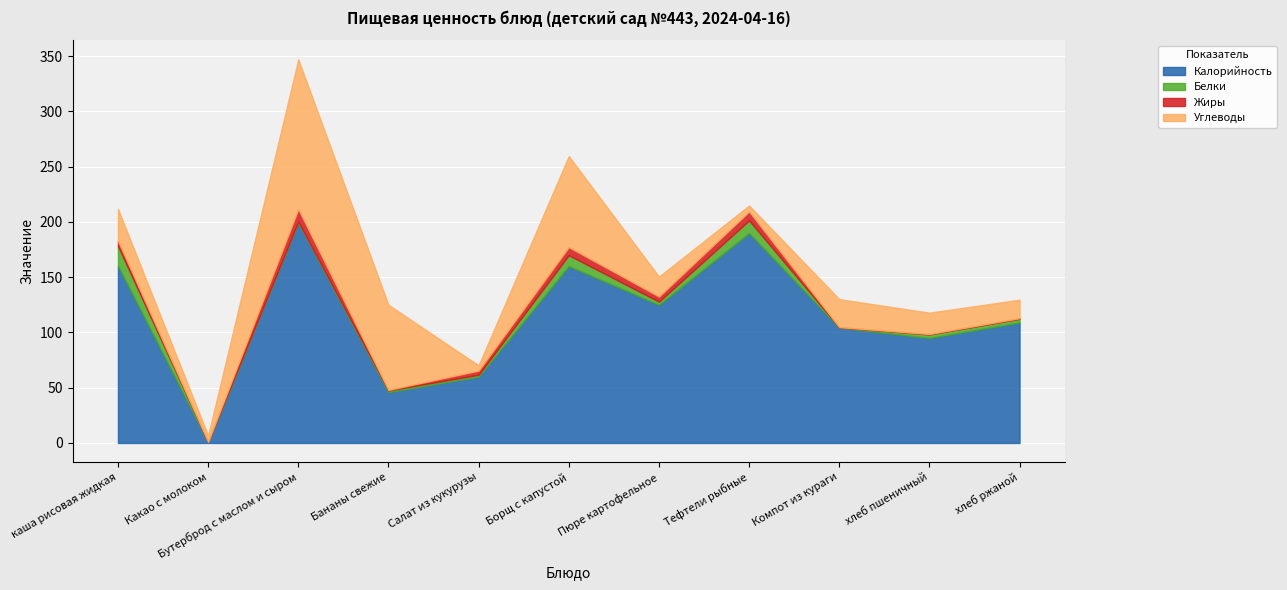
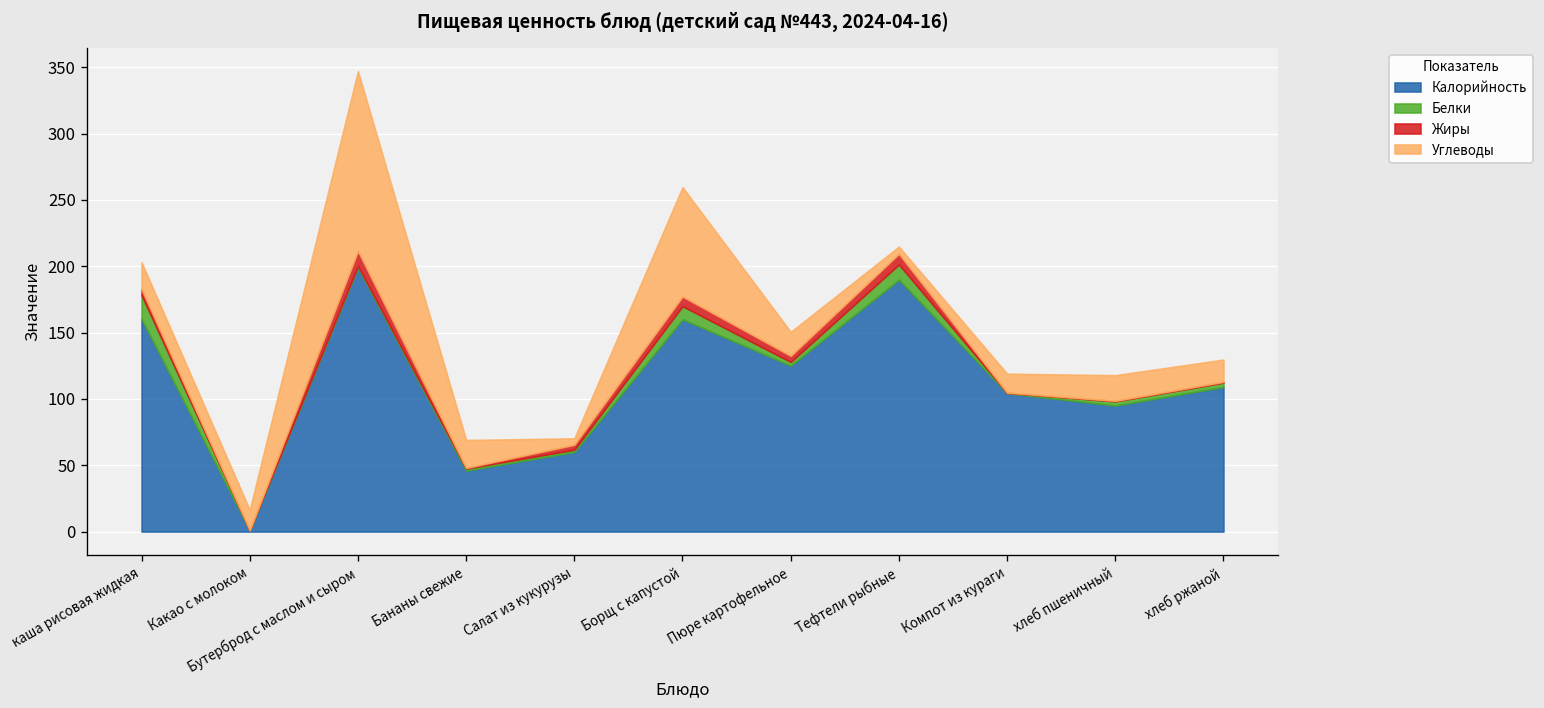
  {
    "Калорийность": {
      "каша рисовая жидкая": 160,
      "Борщ с капустой": 160,
      "Пюре картофельное": 125,
      "Тефтели рыбные": 190,
      "хлеб пшеничный": 95,
      "хлеб ржаной": 109
    },
    "Белки": {
      "каша рисовая жидкая": 18,
      "Борщ с капустой": 10,
      "Пюре картофельное": 3,
      "Тефтели рыбные": 11
    },
    "Жиры": {
      "каша рисовая жидкая": 4,
      "Бутерброд с маслом и сыром": 11,
      "Салат из кукурузы": 4,
      "Борщ с капустой": 7,
      "Пюре картофельное": 5,
      "Тефтели рыбные": 8
    },
    "Углеводы": {
-     "каша рисовая жидкая": 29,
-     "Какао с молоком": 6,
+     "каша рисовая жидкая": 20,
+     "Какао с молоком": 15,
      "Бутерброд с маслом и сыром": 135,
-     "Бананы свежие": 77,
+     "Бананы свежие": 21,
      "Салат из кукурузы": 5,
      "Борщ с капустой": 82,
      "Пюре картофельное": 18,
      "Тефтели рыбные": 5,
-     "Компот из кураги": 25,
+     "Компот из кураги": 14,
      "хлеб пшеничный": 19,
      "хлеб ржаной": 17
    }
  }
